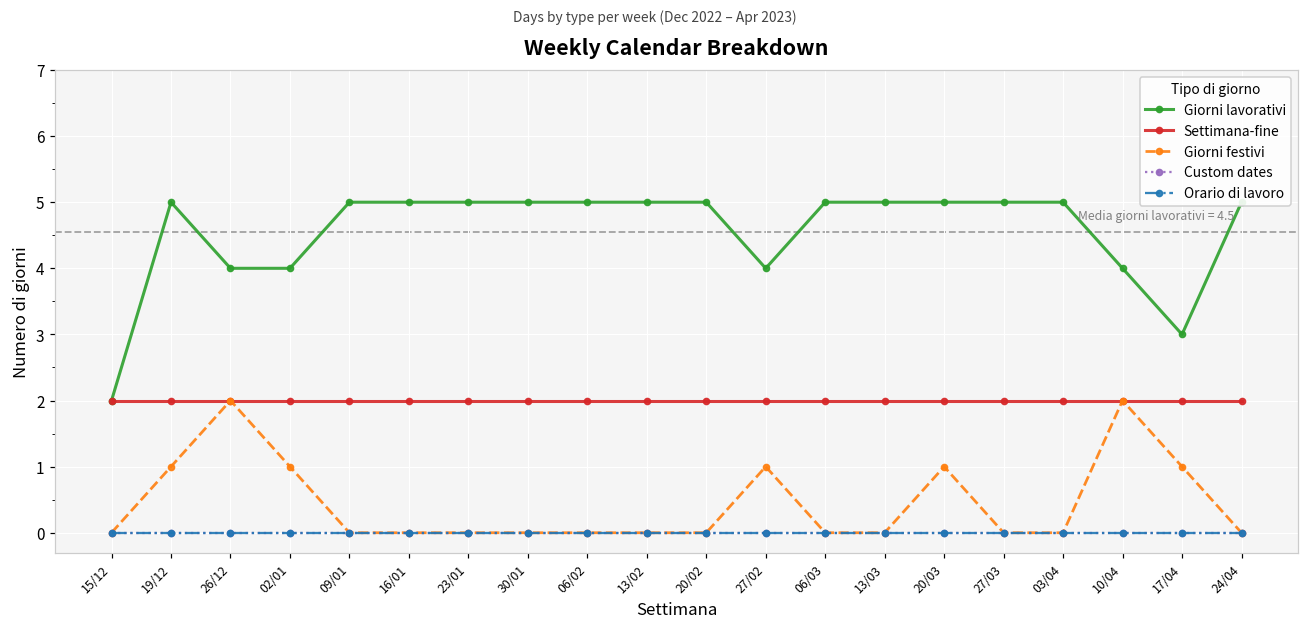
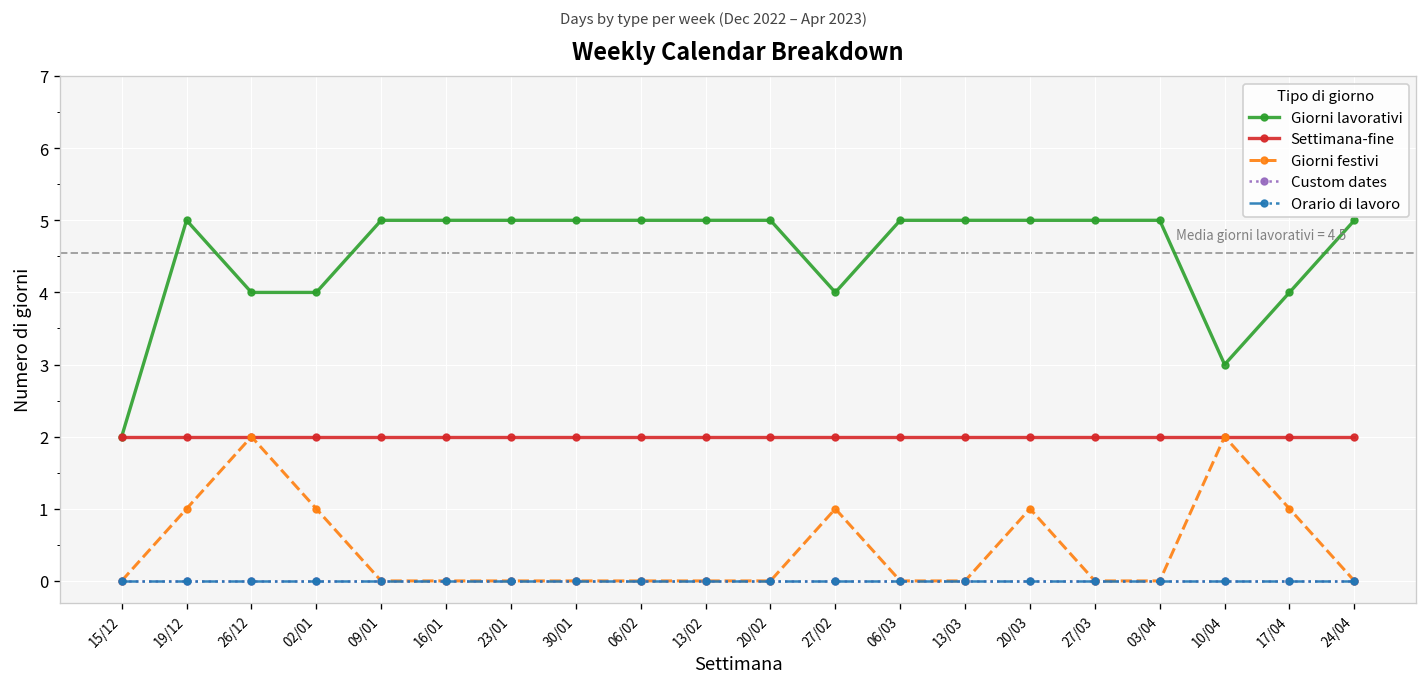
  {
    "Giorni lavorativi": {
      "19/12": 5,
      "26/12": 4,
      "02/01": 4,
      "09/01": 5,
      "16/01": 5,
      "23/01": 5,
      "30/01": 5,
      "06/02": 5,
      "13/02": 5,
      "20/02": 5,
      "27/02": 4,
      "06/03": 5,
      "13/03": 5,
      "20/03": 5,
      "27/03": 5,
      "03/04": 5,
-     "10/04": 4,
-     "17/04": 3
+     "10/04": 3,
+     "17/04": 4
    },
    "Settimana-fine": {
      "19/12": 2,
      "02/01": 2,
      "09/01": 2,
      "16/01": 2,
      "23/01": 2,
      "30/01": 2,
      "06/02": 2,
      "13/02": 2,
      "20/02": 2,
      "27/02": 2,
      "06/03": 2,
      "13/03": 2,
      "20/03": 2,
      "27/03": 2,
      "03/04": 2,
      "17/04": 2,
      "24/04": 2
    },
    "Giorni festivi": {
      "19/12": 1,
      "02/01": 1,
      "27/02": 1,
      "20/03": 1,
      "17/04": 1
    },
    "Orario di lavoro": {
      "19/12": 0,
      "26/12": 0,
      "02/01": 0,
      "27/02": 0,
      "20/03": 0,
      "10/04": 0,
      "17/04": 0
    }
  }
